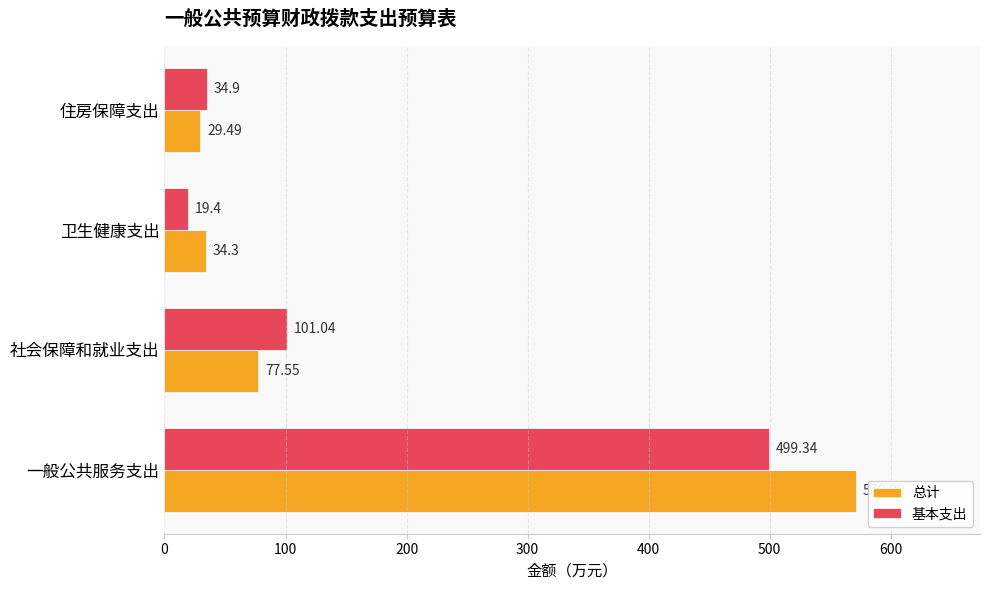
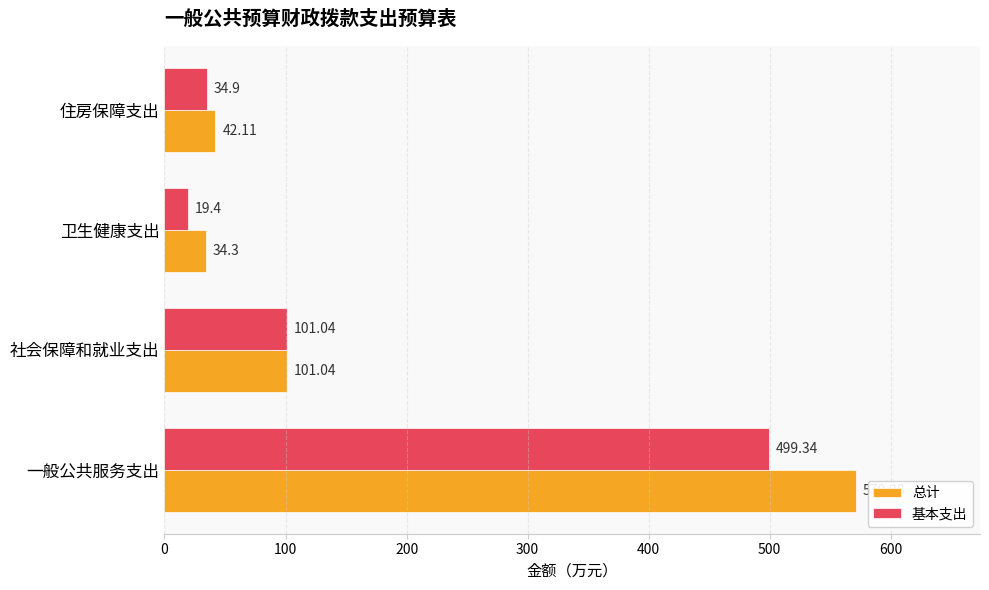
  {
    "总计": {
-     "住房保障支出": 29.49,
+     "住房保障支出": 42.11,
      "卫生健康支出": 34.3,
-     "社会保障和就业支出": 77.55
+     "社会保障和就业支出": 101.04
    },
    "基本支出": {
      "住房保障支出": 34.9,
      "卫生健康支出": 19.4,
      "社会保障和就业支出": 101.04,
      "一般公共服务支出": 499.34
    }
  }
